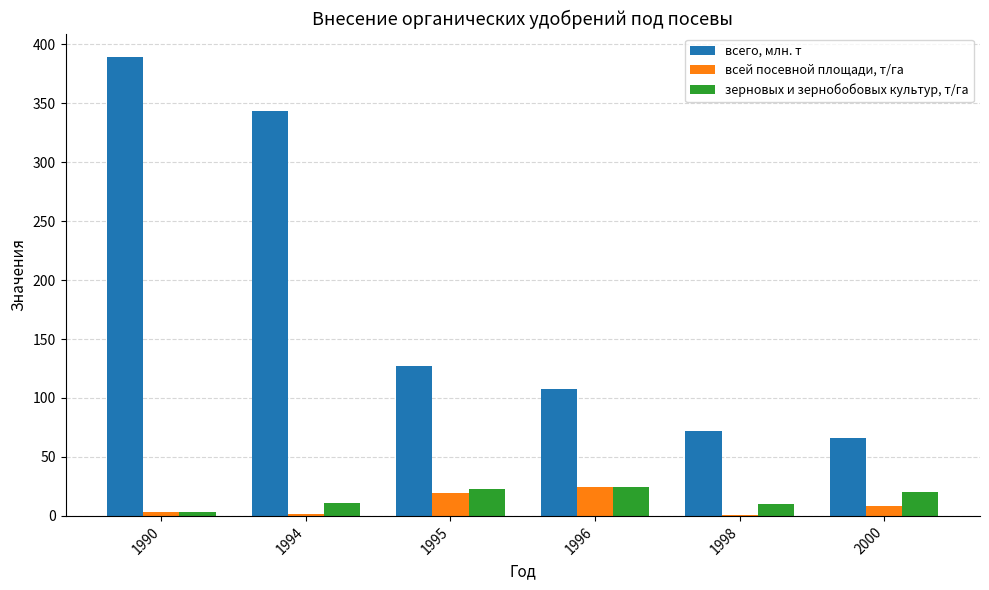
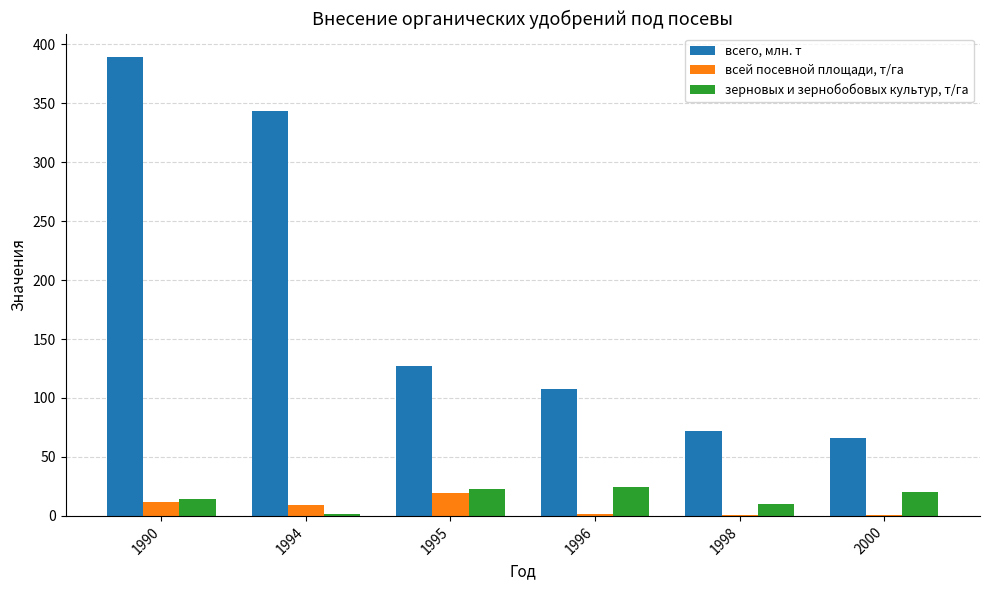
  {
    "всего, млн. т": {
      "1990": 390,
      "1994": 343,
      "1995": 127,
      "1996": 108,
      "1998": 72,
      "2000": 66
    },
    "всей посевной площади, т/га": {
-     "1990": 4,
-     "1994": 2,
+     "1990": 11,
+     "1994": 9,
      "1995": 20,
-     "1996": 24,
-     "2000": 9
+     "1996": 1,
+     "2000": 1
    },
    "зерновых и зернобобовых культур, т/га": {
-     "1990": 3,
-     "1994": 11,
+     "1990": 15,
+     "1994": 2,
      "1995": 22,
      "1996": 25,
      "1998": 10,
      "2000": 21
    }
  }
